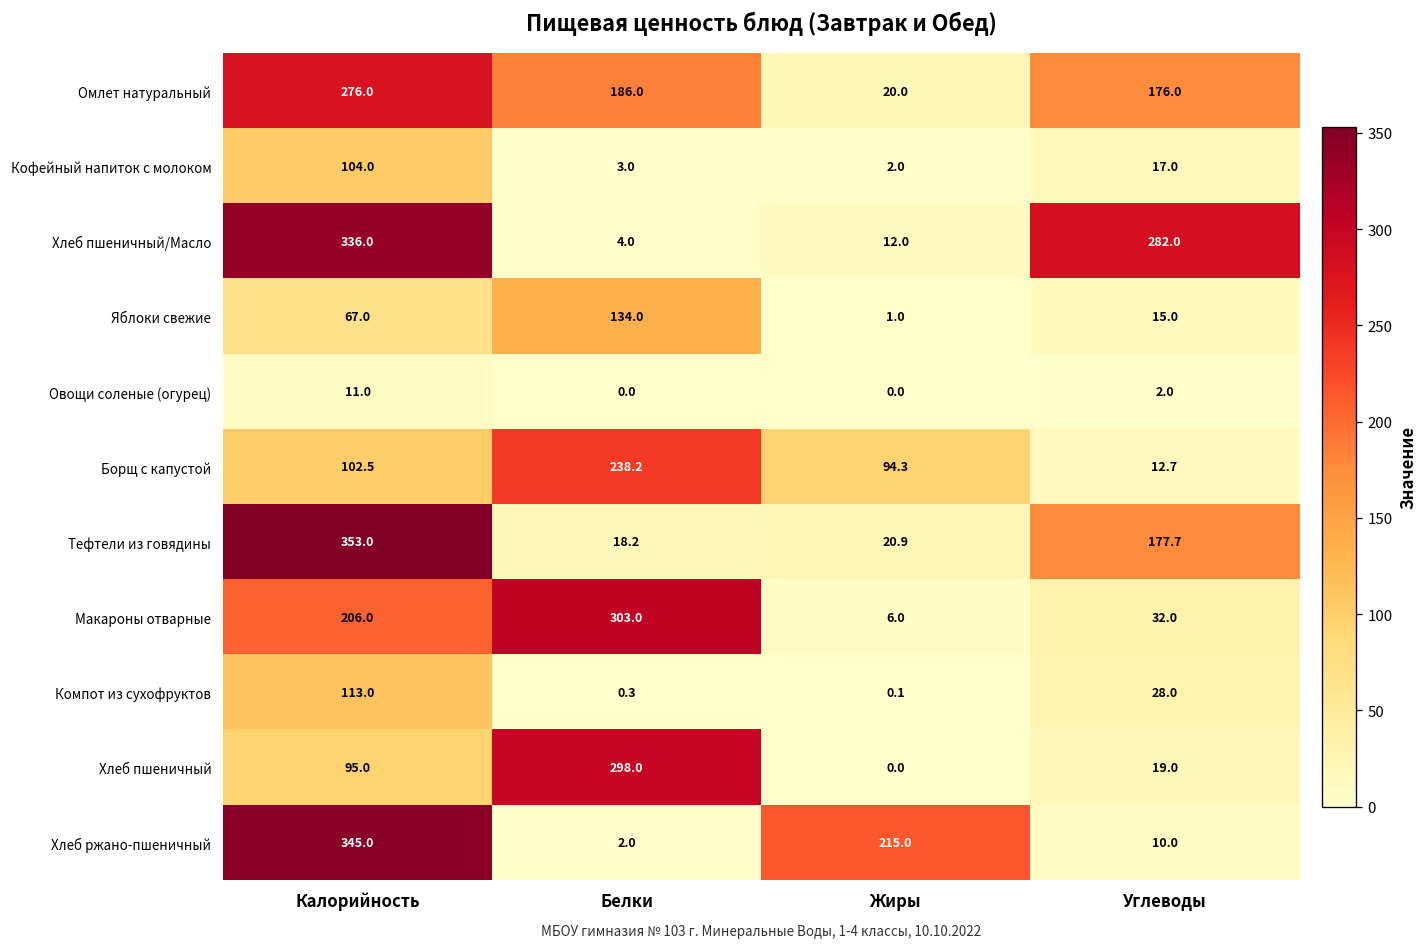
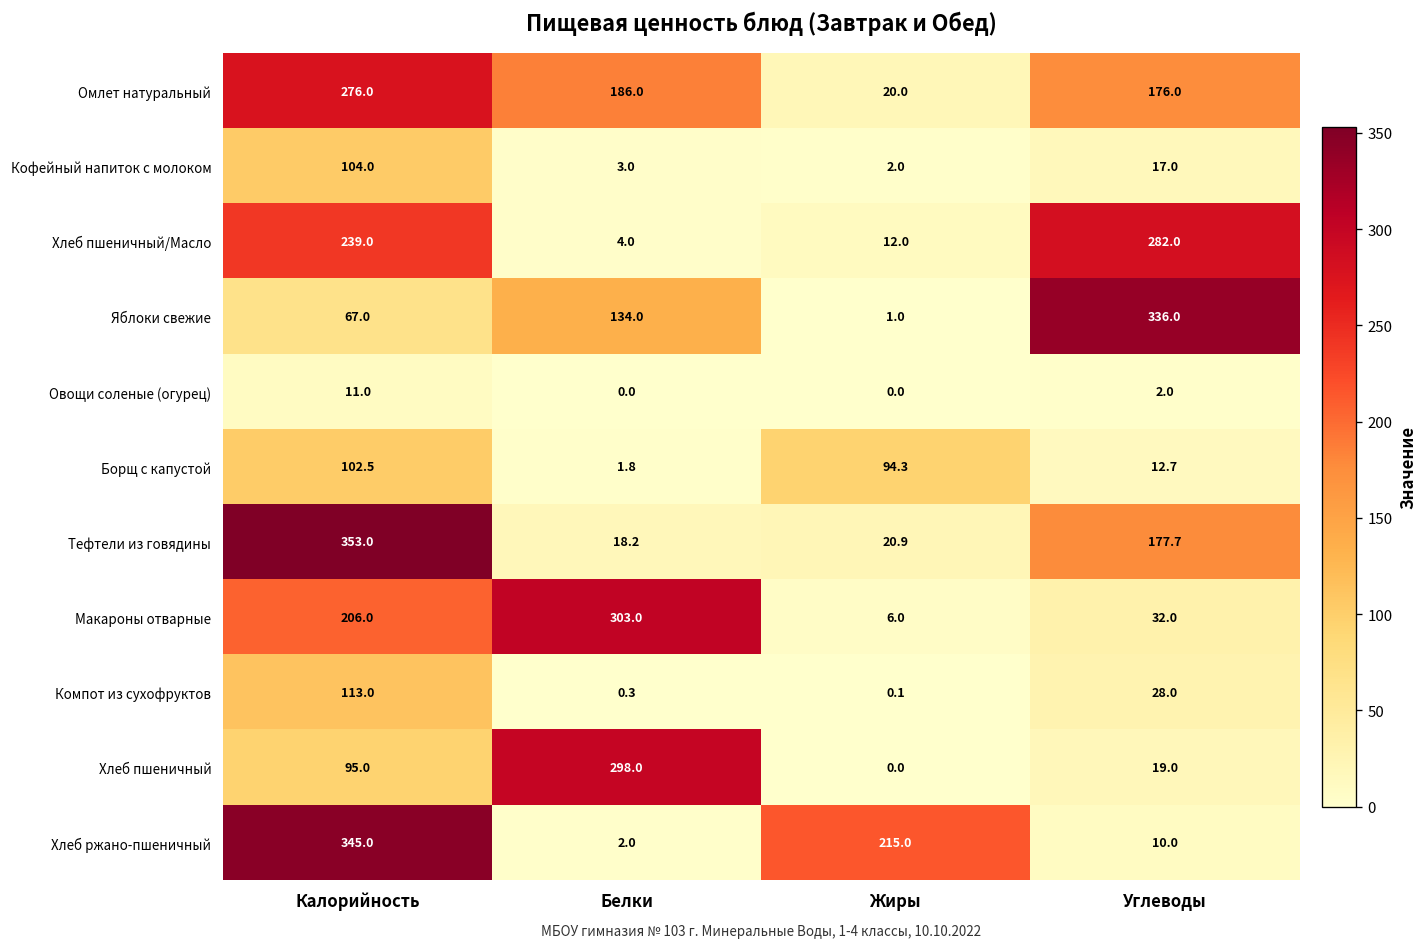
  {
    "Омлет натуральный": {
      "Калорийность": 276.0,
      "Белки": 186.0,
      "Жиры": 20.0,
      "Углеводы": 176.0
    },
    "Кофейный напиток с молоком": {
      "Калорийность": 104.0,
      "Белки": 3.0,
      "Жиры": 2.0,
      "Углеводы": 17.0
    },
    "Хлеб пшеничный/Масло": {
-     "Калорийность": 336.0,
+     "Калорийность": 239.0,
      "Белки": 4.0,
      "Жиры": 12.0,
      "Углеводы": 282.0
    },
    "Яблоки свежие": {
      "Калорийность": 67.0,
      "Белки": 134.0,
      "Жиры": 1.0,
-     "Углеводы": 15.0
+     "Углеводы": 336.0
    },
    "Овощи соленые (огурец)": {
      "Калорийность": 11.0,
      "Белки": 0.0,
      "Жиры": 0.0,
      "Углеводы": 2.0
    },
    "Борщ с капустой": {
      "Калорийность": 102.5,
-     "Белки": 238.2,
+     "Белки": 1.8,
      "Жиры": 94.3,
      "Углеводы": 12.7
    },
    "Тефтели из говядины": {
      "Калорийность": 353.0,
      "Белки": 18.2,
      "Жиры": 20.9,
      "Углеводы": 177.7
    },
    "Макароны отварные": {
      "Калорийность": 206.0,
      "Белки": 303.0,
      "Жиры": 6.0,
      "Углеводы": 32.0
    },
    "Компот из сухофруктов": {
      "Калорийность": 113.0,
      "Белки": 0.3,
      "Жиры": 0.1,
      "Углеводы": 28.0
    },
    "Хлеб пшеничный": {
      "Калорийность": 95.0,
      "Белки": 298.0,
      "Жиры": 0.0,
      "Углеводы": 19.0
    },
    "Хлеб ржано-пшеничный": {
      "Калорийность": 345.0,
      "Белки": 2.0,
      "Жиры": 215.0,
      "Углеводы": 10.0
    }
  }
